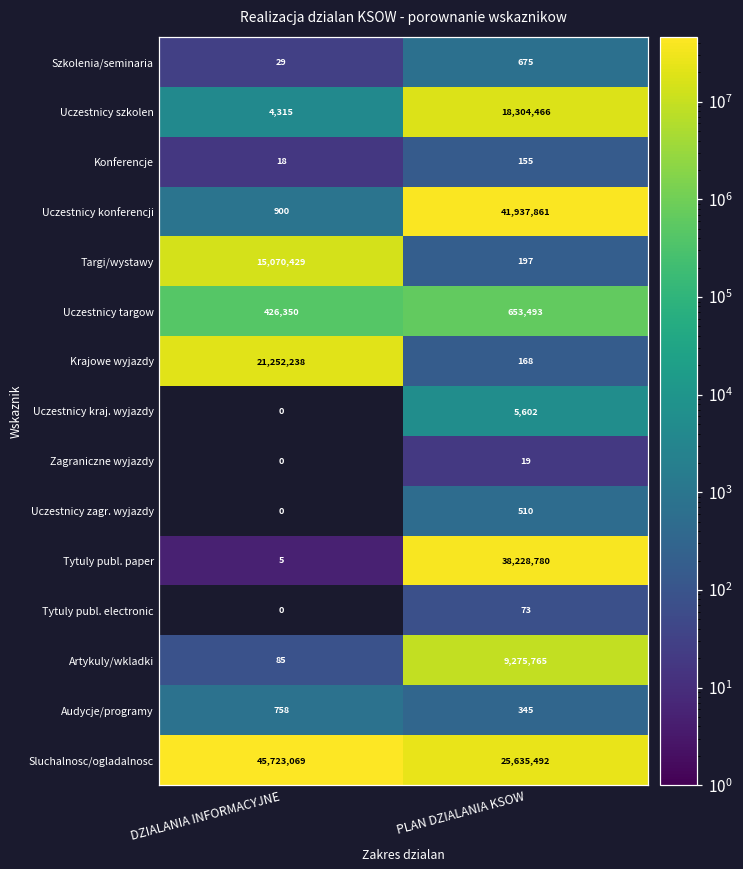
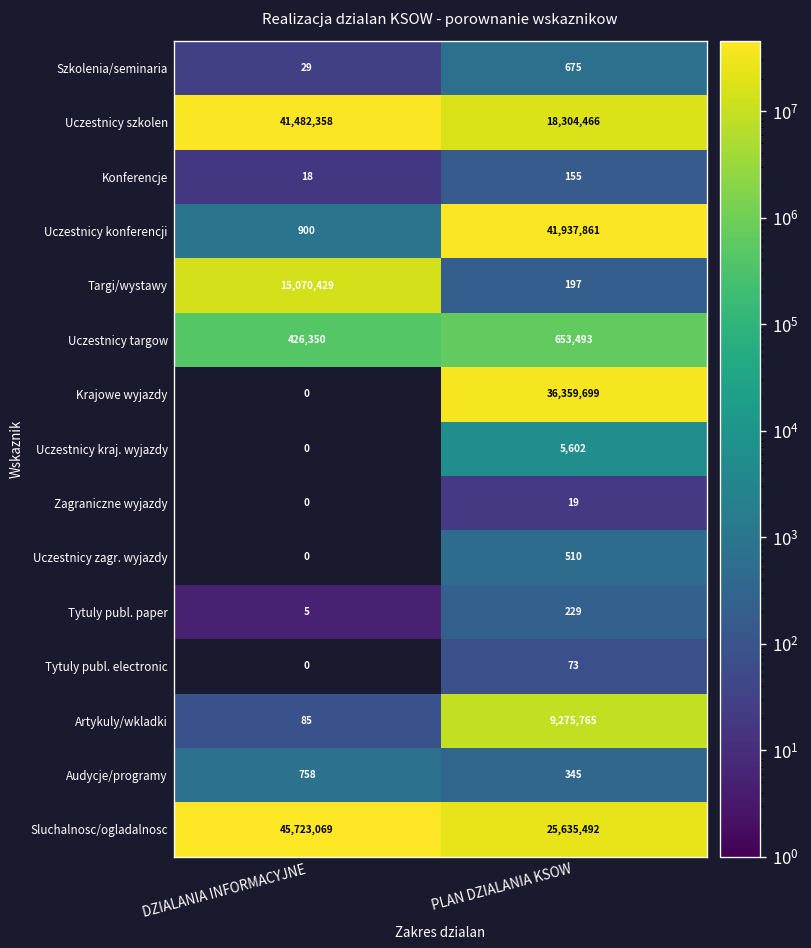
  {
    "Szkolenia/seminaria": {
      "DZIALANIA INFORMACYJNE": "29",
      "PLAN DZIALANIA KSOW": "675"
    },
    "Uczestnicy szkolen": {
-     "DZIALANIA INFORMACYJNE": "4,315",
+     "DZIALANIA INFORMACYJNE": "41,482,358",
      "PLAN DZIALANIA KSOW": "18,304,466"
    },
    "Konferencje": {
      "DZIALANIA INFORMACYJNE": "18",
      "PLAN DZIALANIA KSOW": "155"
    },
    "Uczestnicy konferencji": {
      "DZIALANIA INFORMACYJNE": "900",
      "PLAN DZIALANIA KSOW": "41,937,861"
    },
    "Targi/wystawy": {
      "DZIALANIA INFORMACYJNE": "15,070,429",
      "PLAN DZIALANIA KSOW": "197"
    },
    "Uczestnicy targow": {
      "DZIALANIA INFORMACYJNE": "426,350",
      "PLAN DZIALANIA KSOW": "653,493"
    },
    "Krajowe wyjazdy": {
-     "DZIALANIA INFORMACYJNE": "21,252,238",
-     "PLAN DZIALANIA KSOW": "168"
+     "DZIALANIA INFORMACYJNE": "0",
+     "PLAN DZIALANIA KSOW": "36,359,699"
    },
    "Uczestnicy kraj. wyjazdy": {
      "DZIALANIA INFORMACYJNE": "0",
      "PLAN DZIALANIA KSOW": "5,602"
    },
    "Zagraniczne wyjazdy": {
      "DZIALANIA INFORMACYJNE": "0",
      "PLAN DZIALANIA KSOW": "19"
    },
    "Uczestnicy zagr. wyjazdy": {
      "DZIALANIA INFORMACYJNE": "0",
      "PLAN DZIALANIA KSOW": "510"
    },
    "Tytuly publ. paper": {
      "DZIALANIA INFORMACYJNE": "5",
-     "PLAN DZIALANIA KSOW": "38,228,780"
+     "PLAN DZIALANIA KSOW": "229"
    },
    "Tytuly publ. electronic": {
      "DZIALANIA INFORMACYJNE": "0",
      "PLAN DZIALANIA KSOW": "73"
    },
    "Artykuly/wkladki": {
      "DZIALANIA INFORMACYJNE": "85",
      "PLAN DZIALANIA KSOW": "9,275,765"
    },
    "Audycje/programy": {
      "DZIALANIA INFORMACYJNE": "758",
      "PLAN DZIALANIA KSOW": "345"
    },
    "Sluchalnosc/ogladalnosc": {
      "DZIALANIA INFORMACYJNE": "45,723,069",
      "PLAN DZIALANIA KSOW": "25,635,492"
    }
  }
